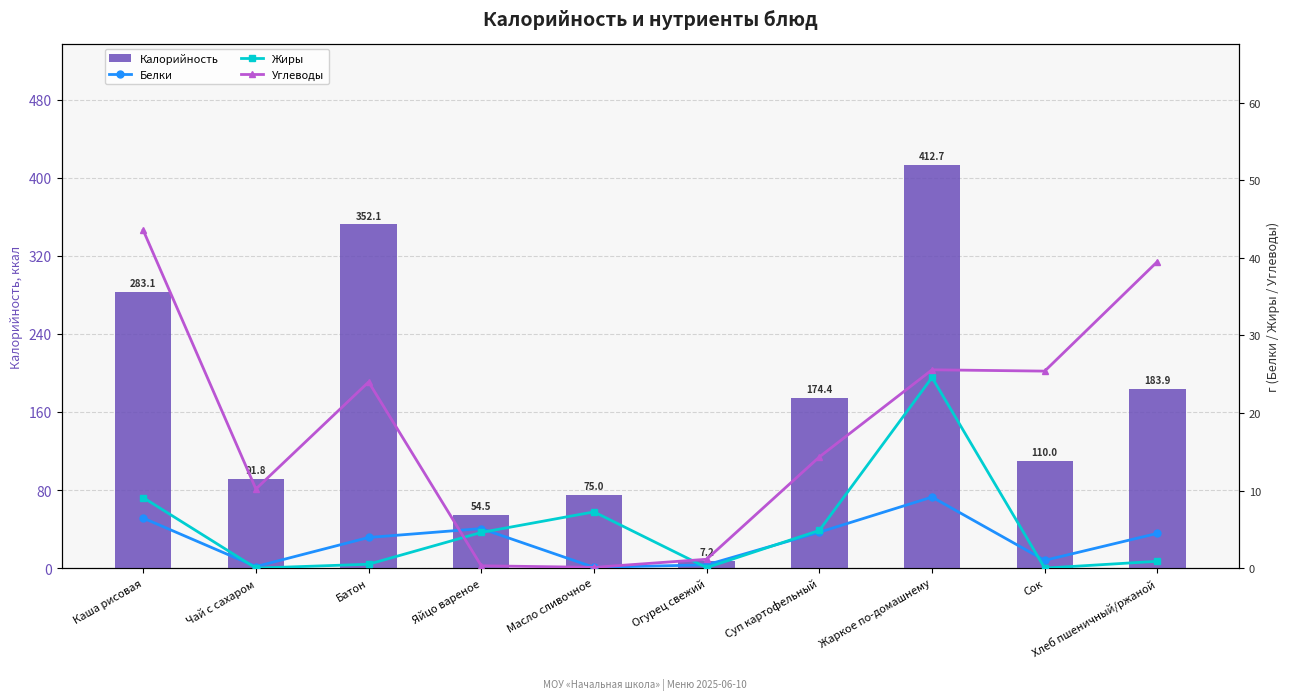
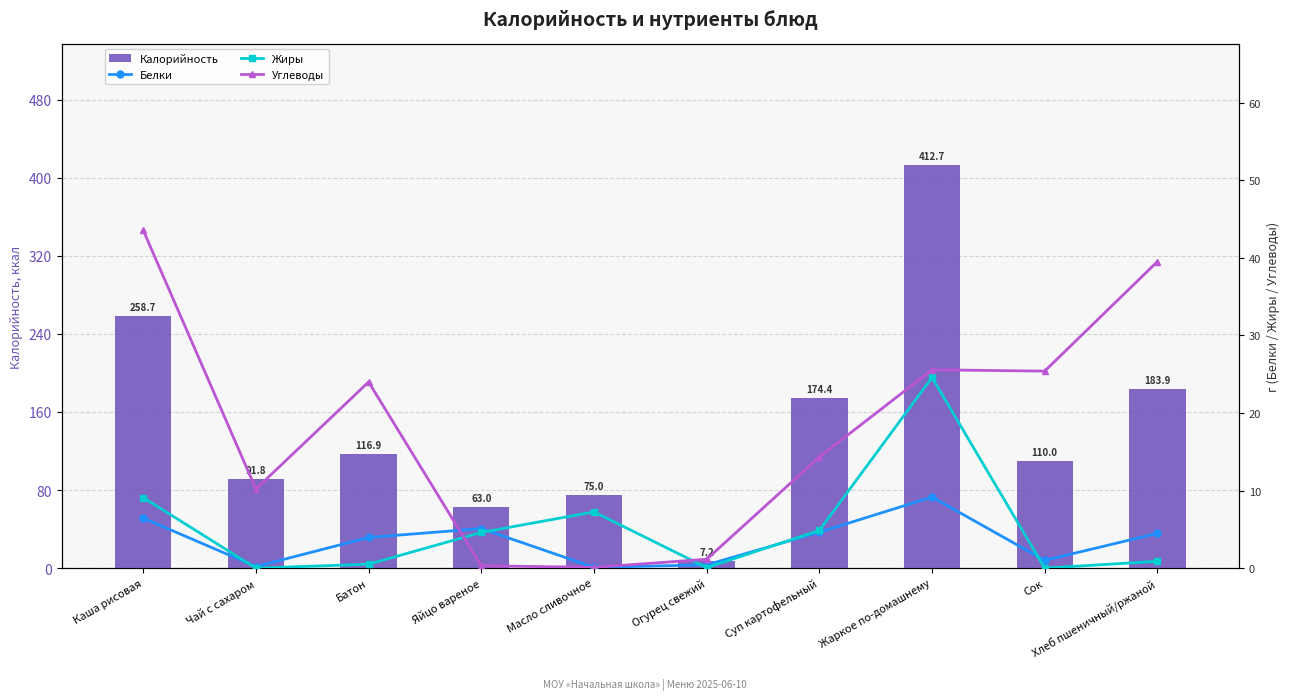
  {
    "Калорийность": {
-     "Каша рисовая": 283.1,
+     "Каша рисовая": 258.7,
      "Чай с сахаром": 91.8,
-     "Батон": 352.1,
-     "Яйцо вареное": 54.5,
+     "Батон": 116.9,
+     "Яйцо вареное": 63.0,
      "Масло сливочное": 75.0,
      "Огурец свежий": 7.2,
      "Суп картофельный": 174.4,
      "Жаркое по-домашнему": 412.7,
      "Сок": 110.0,
      "Хлеб пшеничный/ржаной": 183.9
    }
  }
